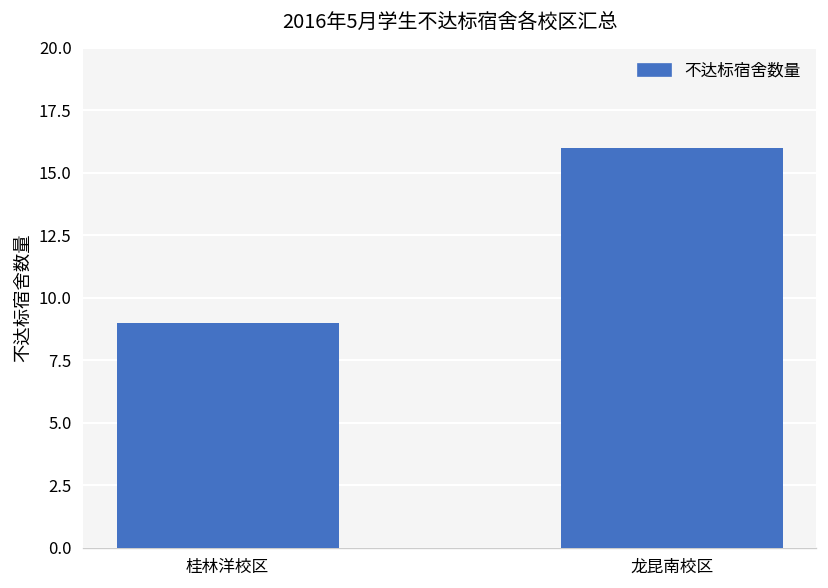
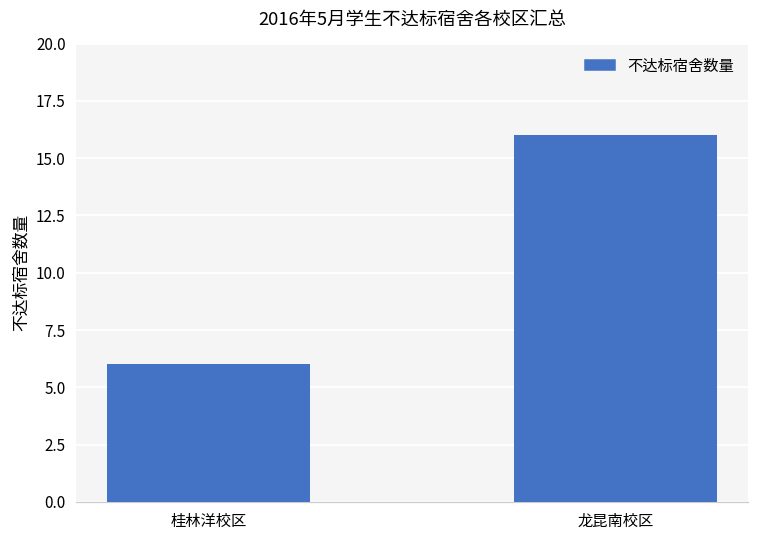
  {
-   "桂林洋校区": 9,
+   "桂林洋校区": 6,
    "龙昆南校区": 16
  }
